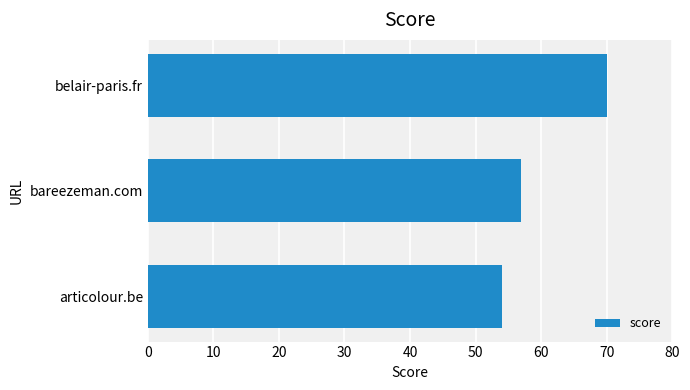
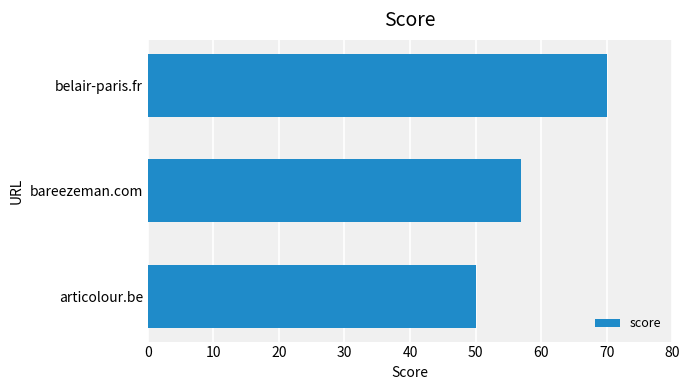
  {
    "belair-paris.fr": 70,
    "bareezeman.com": 57,
-   "articolour.be": 54
+   "articolour.be": 50
  }
